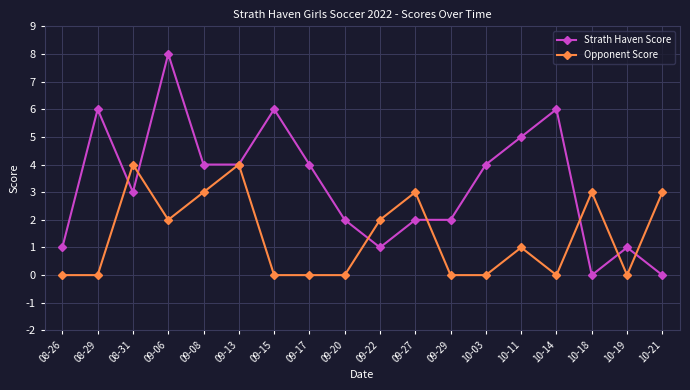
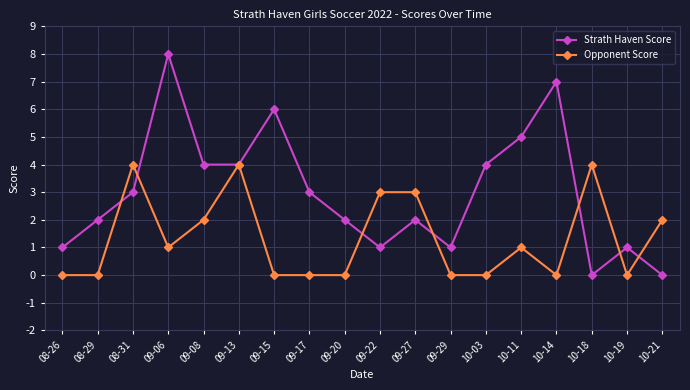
  {
    "Strath Haven Score": {
      "08-26": 1,
-     "08-29": 6,
+     "08-29": 2,
      "08-31": 3,
      "09-06": 8,
      "09-08": 4,
      "09-15": 6,
-     "09-17": 4,
+     "09-17": 3,
      "09-20": 2,
      "09-22": 1,
      "09-27": 2,
-     "09-29": 2,
+     "09-29": 1,
      "10-03": 4,
      "10-11": 5,
-     "10-14": 6,
+     "10-14": 7,
      "10-18": 0,
      "10-19": 1,
      "10-21": 0
    },
    "Opponent Score": {
      "08-26": 0,
      "08-29": 0,
      "08-31": 4,
-     "09-06": 2,
-     "09-08": 3,
+     "09-06": 1,
+     "09-08": 2,
      "09-15": 0,
      "09-17": 0,
      "09-20": 0,
-     "09-22": 2,
+     "09-22": 3,
      "09-27": 3,
      "09-29": 0,
      "10-03": 0,
      "10-11": 1,
      "10-14": 0,
-     "10-18": 3,
+     "10-18": 4,
      "10-19": 0,
-     "10-21": 3
+     "10-21": 2
    }
  }
